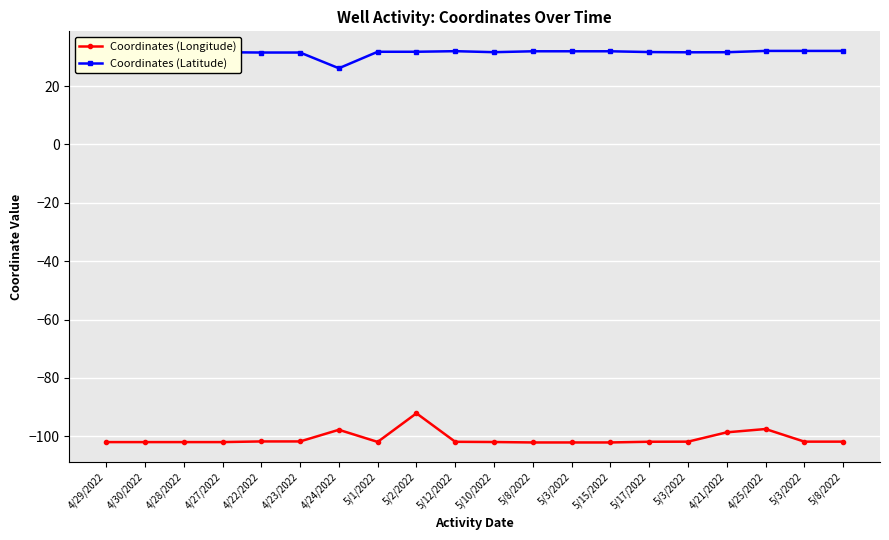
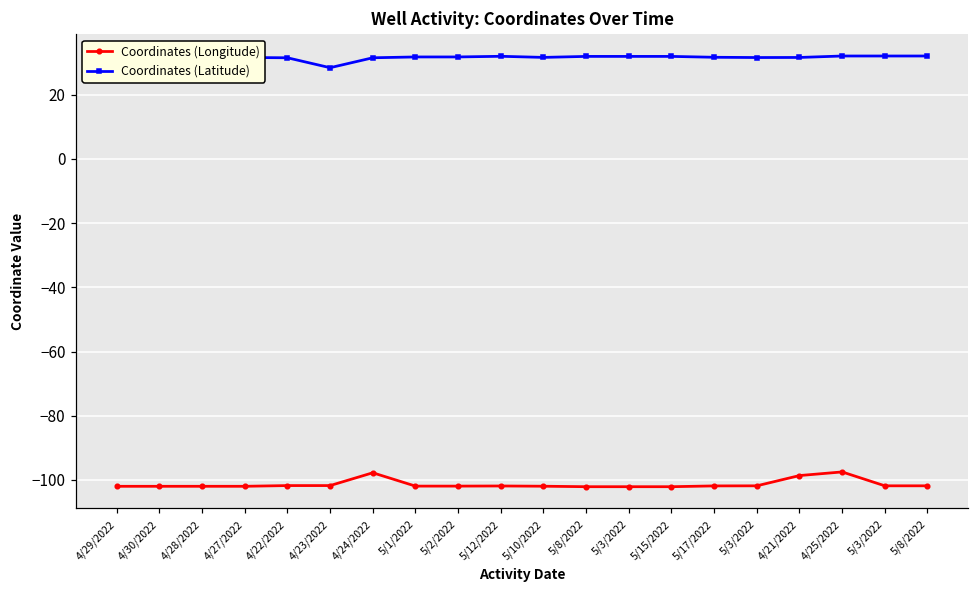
  {
    "Coordinates (Longitude)": {
      "4/29/2022": -102,
      "4/30/2022": -102,
      "4/28/2022": -102,
      "4/27/2022": -102,
      "4/22/2022": -102,
      "4/23/2022": -102,
      "4/24/2022": -98,
      "5/1/2022": -102,
-     "5/2/2022": -92,
+     "5/2/2022": -102,
      "5/12/2022": -102,
      "5/10/2022": -102,
      "5/15/2022": -102,
      "5/17/2022": -102,
      "4/21/2022": -99,
      "4/25/2022": -97
    },
    "Coordinates (Latitude)": {
      "4/22/2022": 32,
-     "4/23/2022": 32,
-     "4/24/2022": 26,
+     "4/23/2022": 28,
+     "4/24/2022": 32,
      "5/1/2022": 32,
      "5/2/2022": 32,
      "5/12/2022": 32,
      "5/10/2022": 32,
      "5/15/2022": 32,
      "5/17/2022": 32,
      "4/21/2022": 32,
      "4/25/2022": 32
    }
  }
